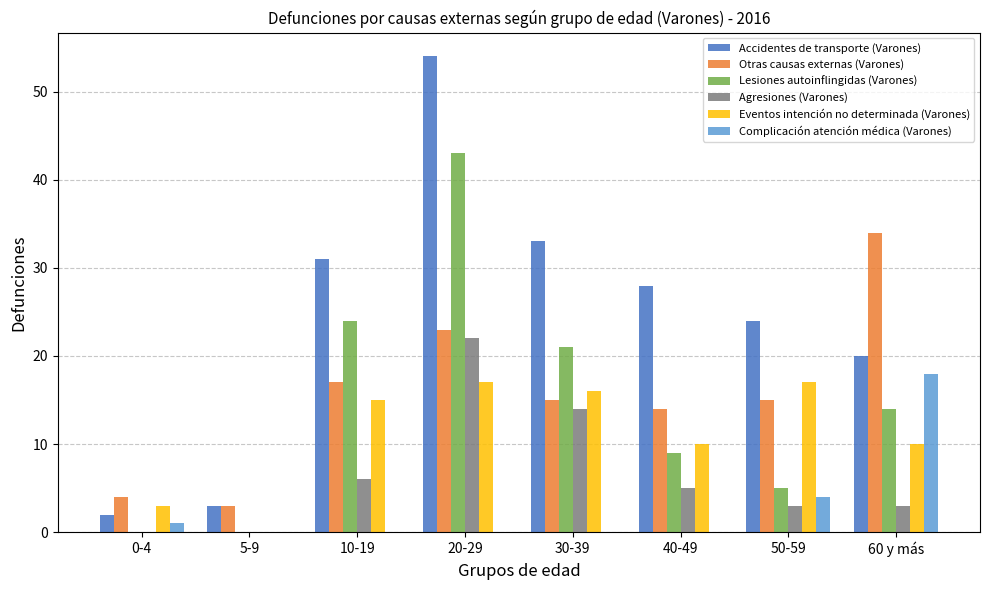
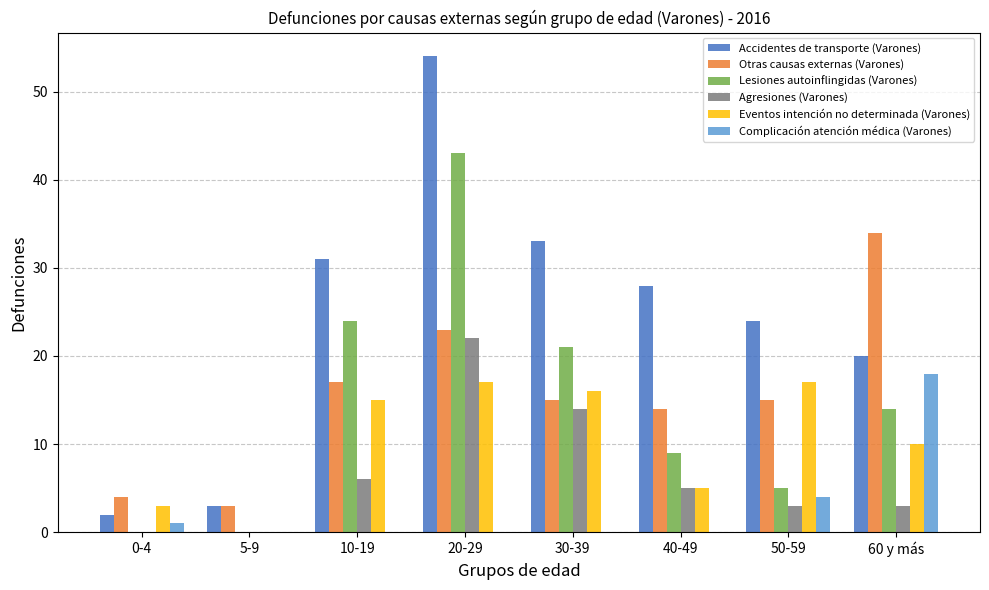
  {
    "Otras causas externas (Varones)": {
      "0-4": 4,
      "5-9": 3,
      "10-19": 17,
      "20-29": 23,
      "30-39": 15,
      "40-49": 14,
      "50-59": 15,
      "60 y más": 34
    },
    "Lesiones autoinflingidas (Varones)": {
      "0-4": 0,
      "5-9": 0,
      "10-19": 24,
      "20-29": 43,
      "30-39": 21,
      "40-49": 9,
      "50-59": 5,
      "60 y más": 14
    },
    "Agresiones (Varones)": {
      "0-4": 0,
      "5-9": 0,
      "10-19": 6,
      "20-29": 22,
      "30-39": 14,
      "40-49": 5,
      "50-59": 3,
      "60 y más": 3
    },
    "Eventos intención no determinada (Varones)": {
      "0-4": 3,
      "5-9": 0,
      "10-19": 15,
      "20-29": 17,
      "30-39": 16,
-     "40-49": 10,
+     "40-49": 5,
      "50-59": 17,
      "60 y más": 10
    }
  }
